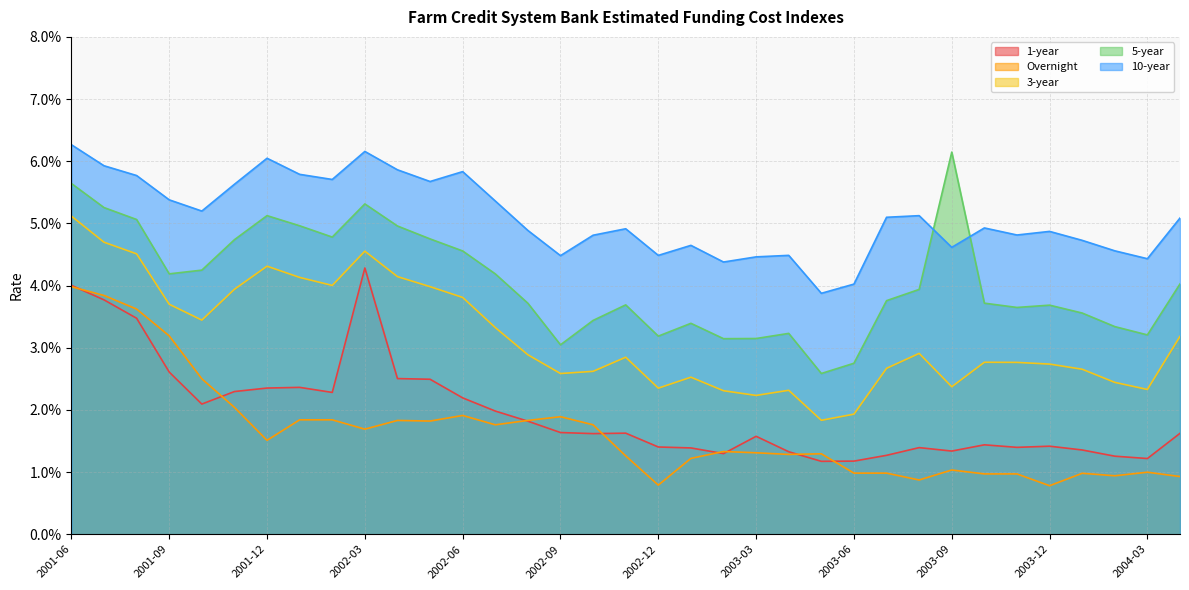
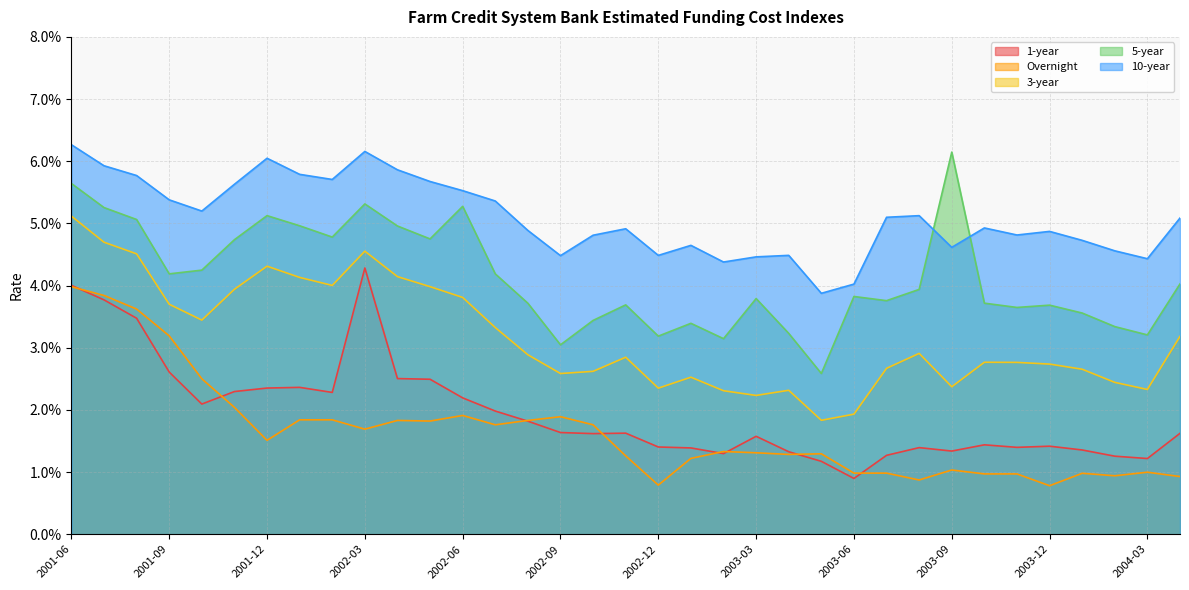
  {
    "1-year": {
      "2001-09": "2.6%",
      "2001-12": "2.4%",
      "2002-03": "4.3%",
      "2002-06": "2.2%",
      "2002-09": "1.6%",
      "2002-12": "1.4%",
      "2003-03": "1.6%",
-     "2003-06": "1.2%",
+     "2003-06": "0.9%",
      "2003-09": "1.3%",
      "2003-12": "1.4%",
      "2004-03": "1.2%"
    },
    "5-year": {
      "2001-06": "5.6%",
      "2001-09": "4.2%",
      "2001-12": "5.1%",
      "2002-03": "5.3%",
-     "2002-06": "4.6%",
+     "2002-06": "5.3%",
      "2002-09": "3.0%",
      "2002-12": "3.2%",
-     "2003-03": "3.1%",
-     "2003-06": "2.8%",
+     "2003-03": "3.8%",
+     "2003-06": "3.8%",
      "2003-09": "6.1%",
      "2003-12": "3.7%",
      "2004-03": "3.2%"
    },
    "10-year": {
      "2001-06": "6.3%",
      "2001-09": "5.4%",
      "2001-12": "6.0%",
      "2002-03": "6.2%",
-     "2002-06": "5.8%",
+     "2002-06": "5.5%",
      "2002-09": "4.5%",
      "2002-12": "4.5%",
      "2003-03": "4.5%",
      "2003-06": "4.0%",
      "2003-09": "4.6%",
      "2003-12": "4.9%",
      "2004-03": "4.4%"
    }
  }
